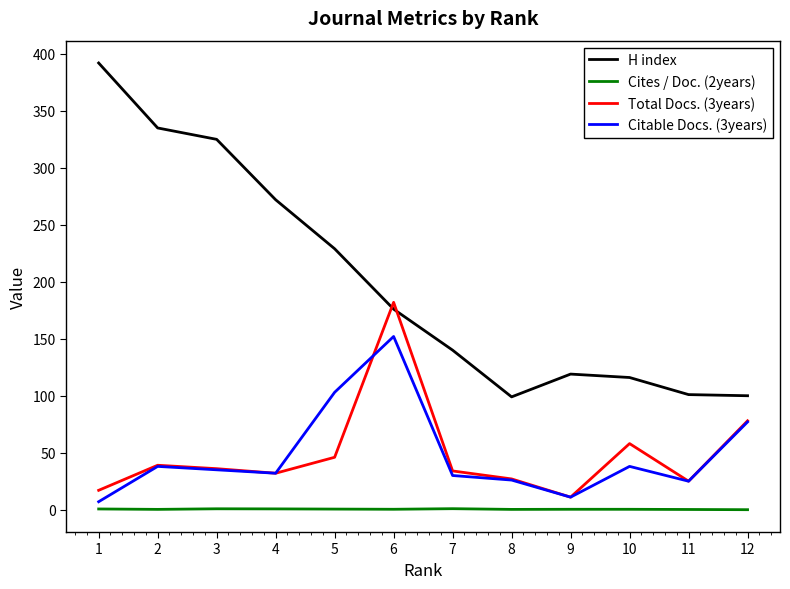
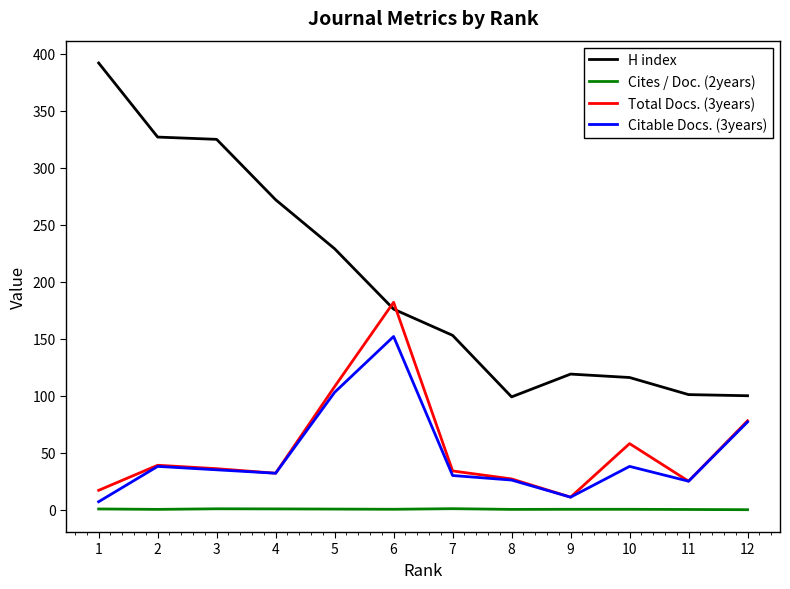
  {
    "H index": {
      "1": 392,
-     "2": 335,
+     "2": 327,
      "3": 325,
      "4": 272,
      "5": 229,
      "6": 176,
-     "7": 140,
+     "7": 153,
      "8": 99,
      "9": 119,
      "10": 116,
      "11": 101,
      "12": 100
    },
    "Cites / Doc. (2years)": {
      "1": 1,
      "2": 0,
      "3": 1,
      "4": 1,
      "5": 1,
      "6": 0,
      "7": 1,
      "8": 0,
      "9": 0,
      "10": 0,
      "11": 0,
      "12": 0
    },
    "Total Docs. (3years)": {
      "1": 17,
-     "5": 46,
+     "5": 108,
      "6": 182,
      "7": 34,
      "10": 58
    },
    "Citable Docs. (3years)": {
      "1": 7,
      "5": 103,
      "6": 152,
      "7": 30,
      "10": 38
    }
  }
